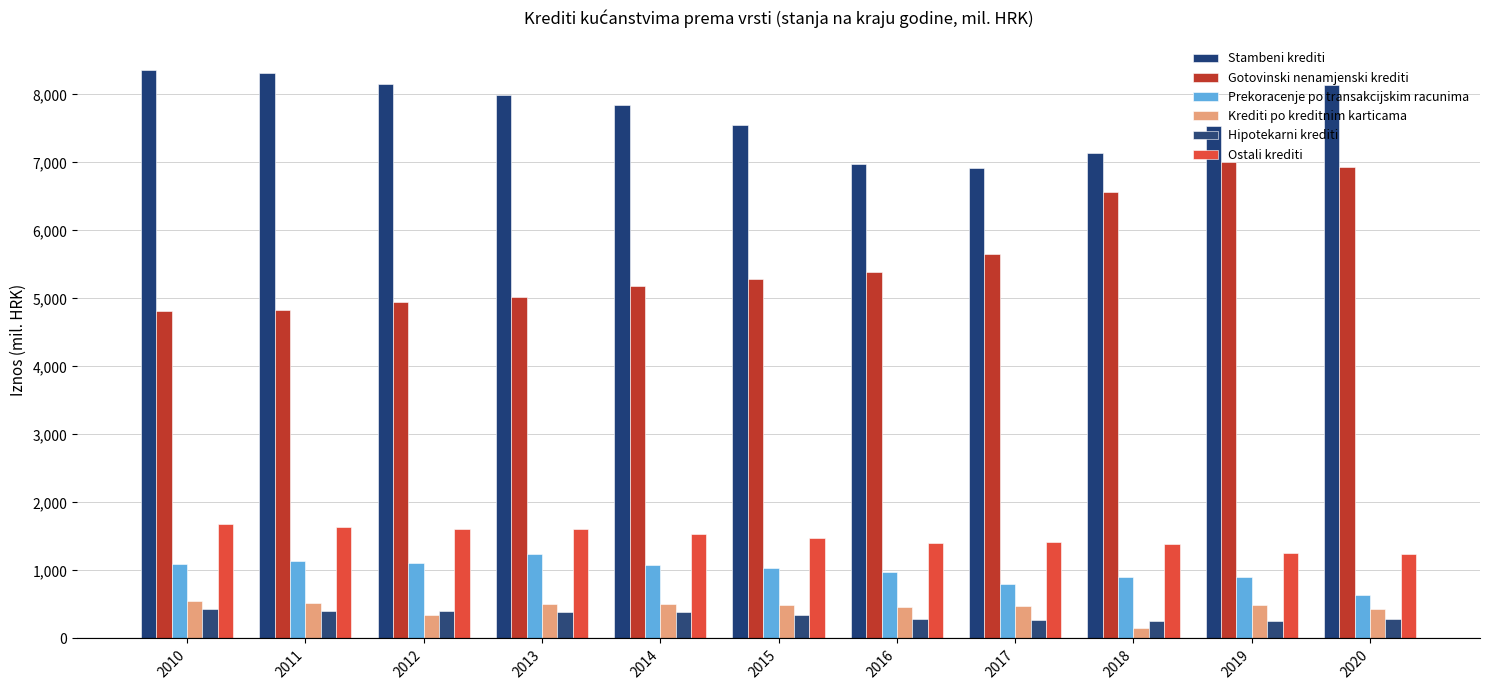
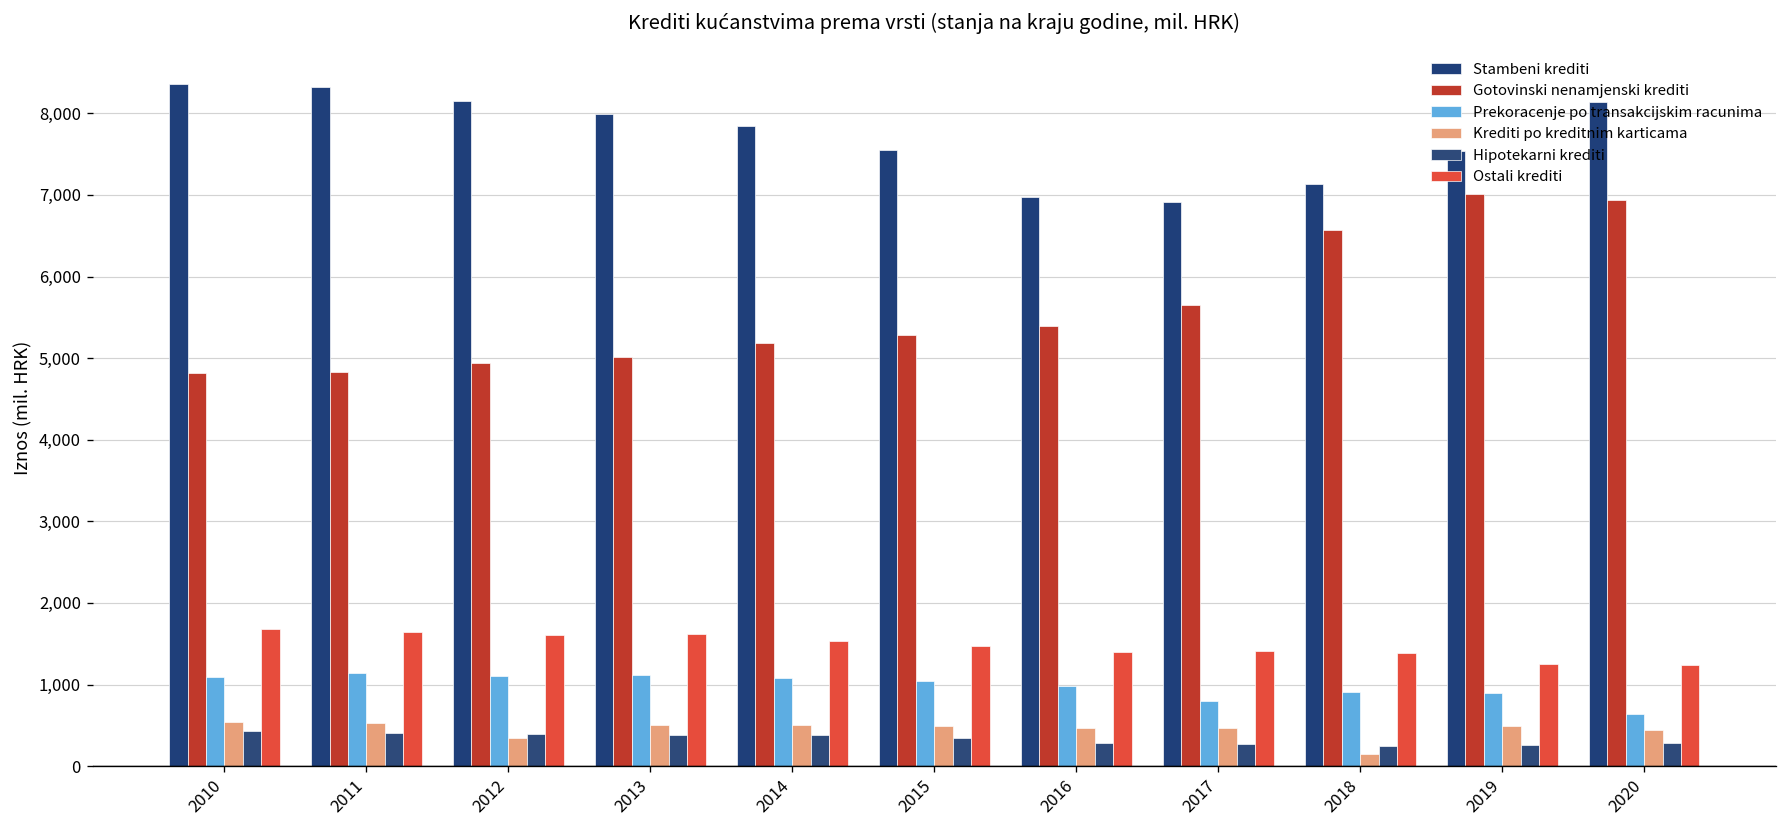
  {
    "Prekoracenje po transakcijskim racunima": {
      "2010": "1,100",
      "2011": "1,100",
      "2012": "1,100",
-     "2013": "1,200",
+     "2013": "1,100",
      "2014": "1,100",
      "2015": "1,000",
      "2016": "1,000",
      "2017": "800",
      "2018": "900",
      "2019": "900",
      "2020": "600"
    },
    "Krediti po kreditnim karticama": {
      "2010": "500",
      "2011": "500",
      "2012": "300",
      "2013": "500",
      "2014": "500",
      "2015": "500",
      "2016": "500",
      "2017": "500",
      "2018": "200",
      "2019": "500",
      "2020": "400"
    }
  }
